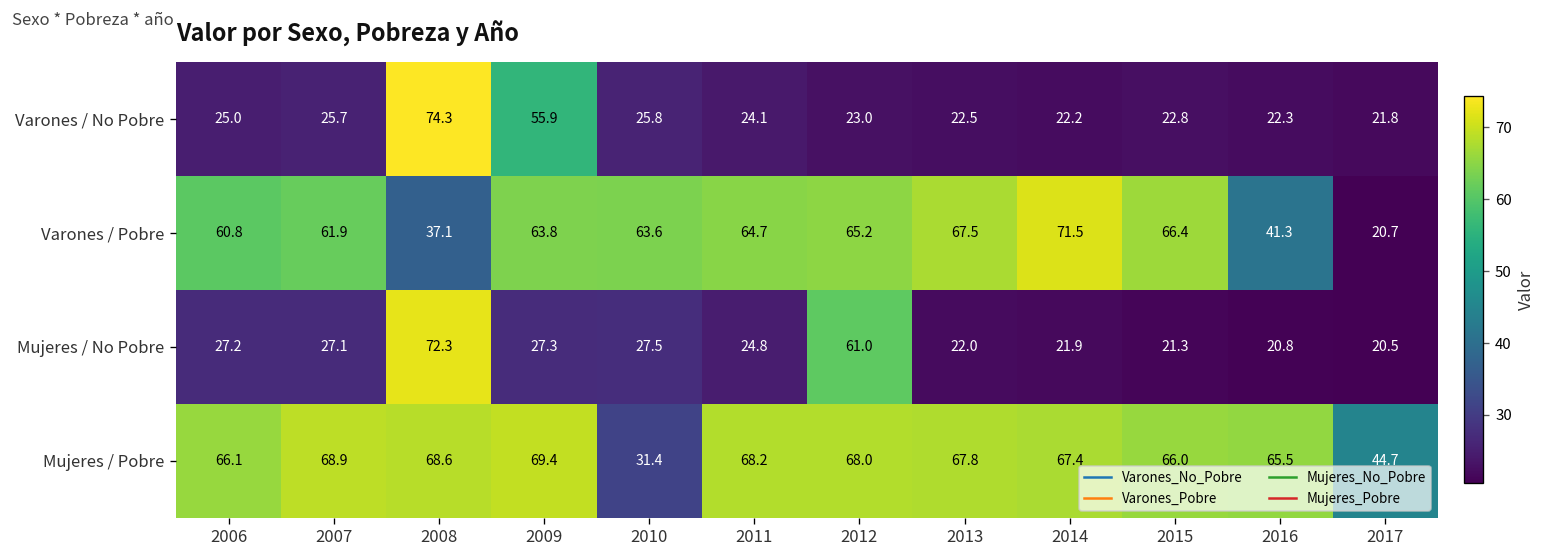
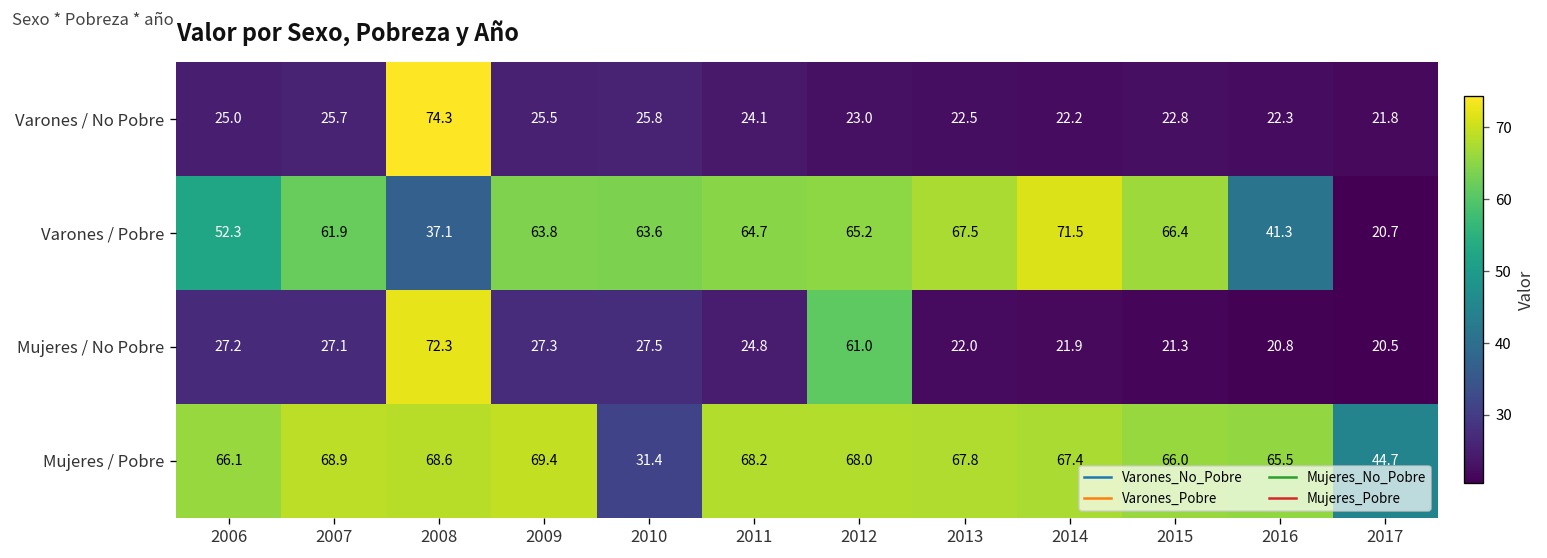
  {
    "Varones / No Pobre": {
      "2006": 25.0,
      "2007": 25.7,
      "2008": 74.3,
-     "2009": 55.9,
+     "2009": 25.5,
      "2010": 25.8,
      "2011": 24.1,
      "2012": 23.0,
      "2013": 22.5,
      "2014": 22.2,
      "2015": 22.8,
      "2016": 22.3,
      "2017": 21.8
    },
    "Varones / Pobre": {
-     "2006": 60.8,
+     "2006": 52.3,
      "2007": 61.9,
      "2008": 37.1,
      "2009": 63.8,
      "2010": 63.6,
      "2011": 64.7,
      "2012": 65.2,
      "2013": 67.5,
      "2014": 71.5,
      "2015": 66.4,
      "2016": 41.3,
      "2017": 20.7
    },
    "Mujeres / No Pobre": {
      "2006": 27.2,
      "2007": 27.1,
      "2008": 72.3,
      "2009": 27.3,
      "2010": 27.5,
      "2011": 24.8,
      "2012": 61.0,
      "2013": 22.0,
      "2014": 21.9,
      "2015": 21.3,
      "2016": 20.8,
      "2017": 20.5
    },
    "Mujeres / Pobre": {
      "2006": 66.1,
      "2007": 68.9,
      "2008": 68.6,
      "2009": 69.4,
      "2010": 31.4,
      "2011": 68.2,
      "2012": 68.0,
      "2013": 67.8,
      "2014": 67.4,
      "2015": 66.0,
      "2016": 65.5,
      "2017": 44.7
    }
  }
